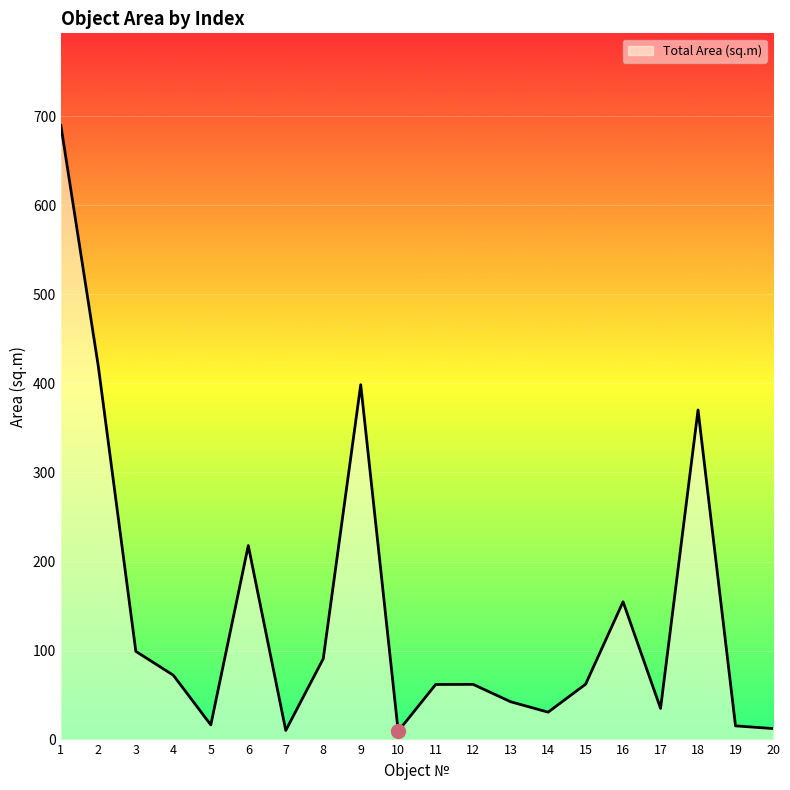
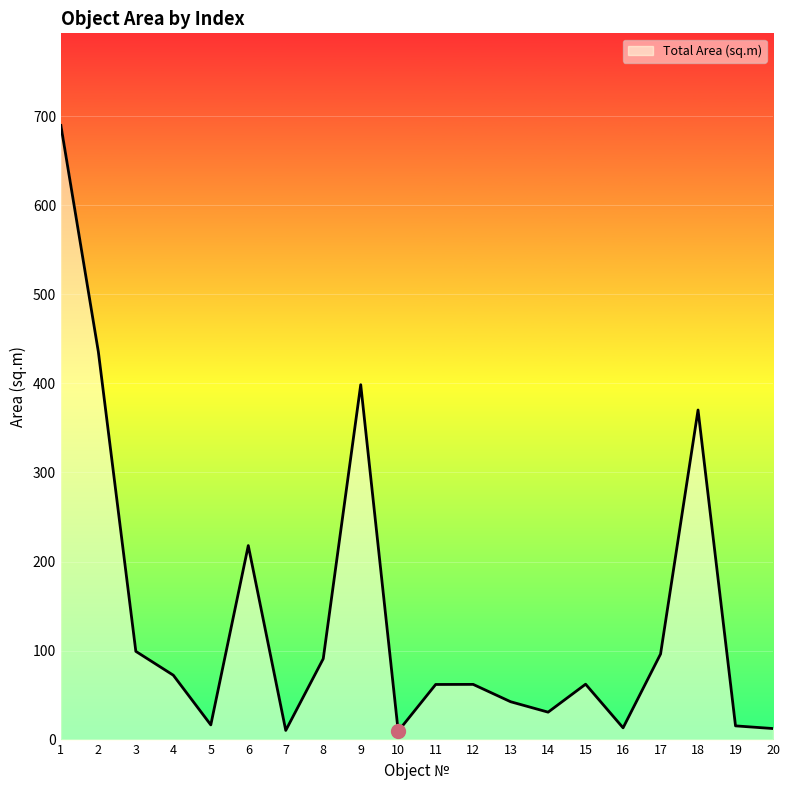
  {
    "Total Area (sq.m)": {
      "1": 690,
-     "2": 420,
+     "2": 440,
      "3": 100,
      "4": 70,
      "5": 20,
      "6": 220,
      "7": 10,
      "8": 90,
      "9": 400,
      "11": 60,
      "12": 60,
      "13": 40,
      "14": 30,
      "15": 60,
-     "16": 150,
-     "17": 40,
+     "16": 10,
+     "17": 100,
      "18": 370,
      "19": 20,
      "20": 10
    }
  }
